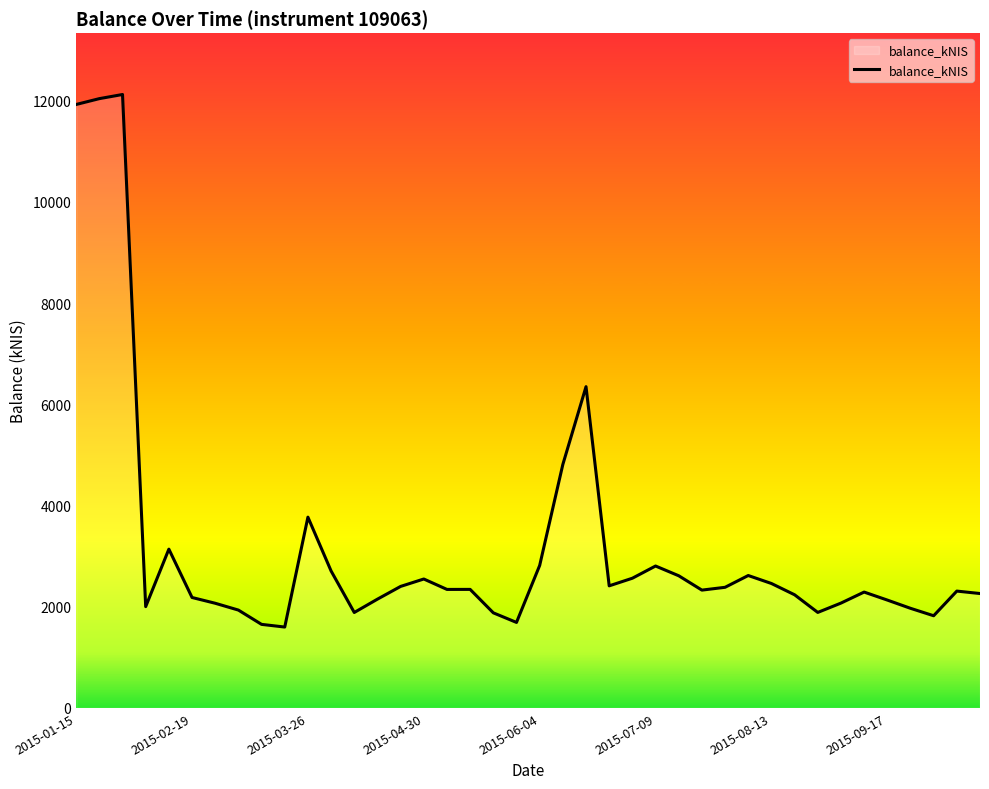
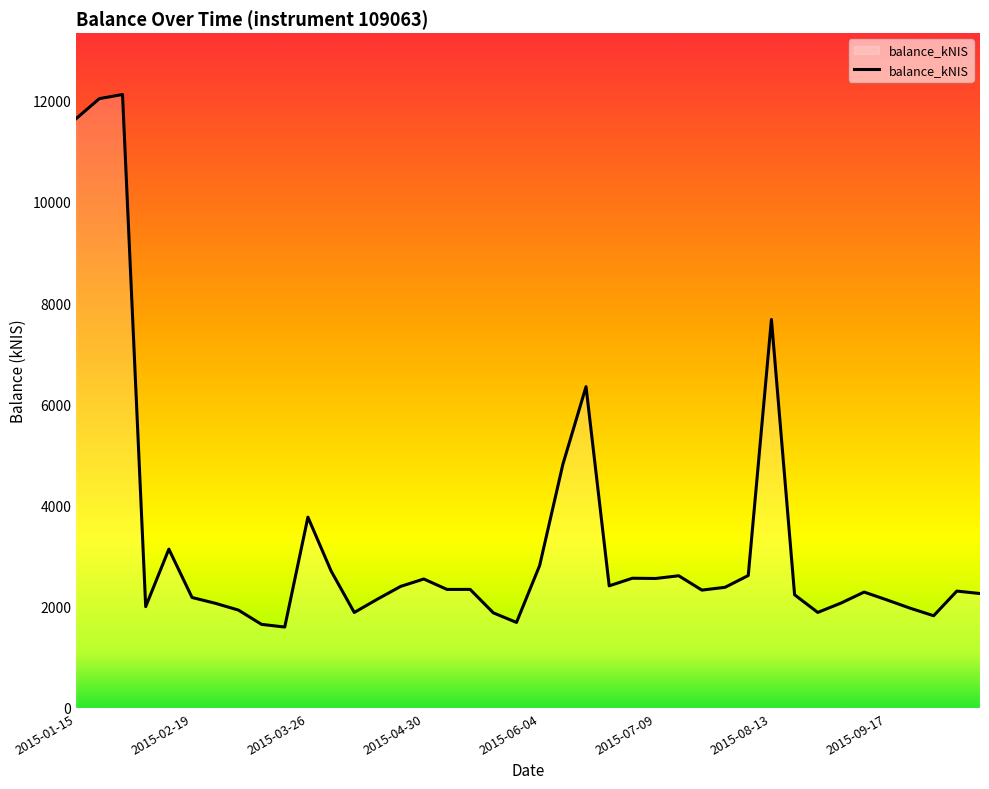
  {
-   "2015-01-15": 11900,
+   "2015-01-15": 11600,
    "2015-02-19": 2200,
    "2015-03-26": 3800,
    "2015-04-30": 2500,
    "2015-06-04": 2800,
-   "2015-07-09": 2800,
-   "2015-08-13": 2500,
+   "2015-07-09": 2600,
+   "2015-08-13": 7700,
    "2015-09-17": 2100
  }
